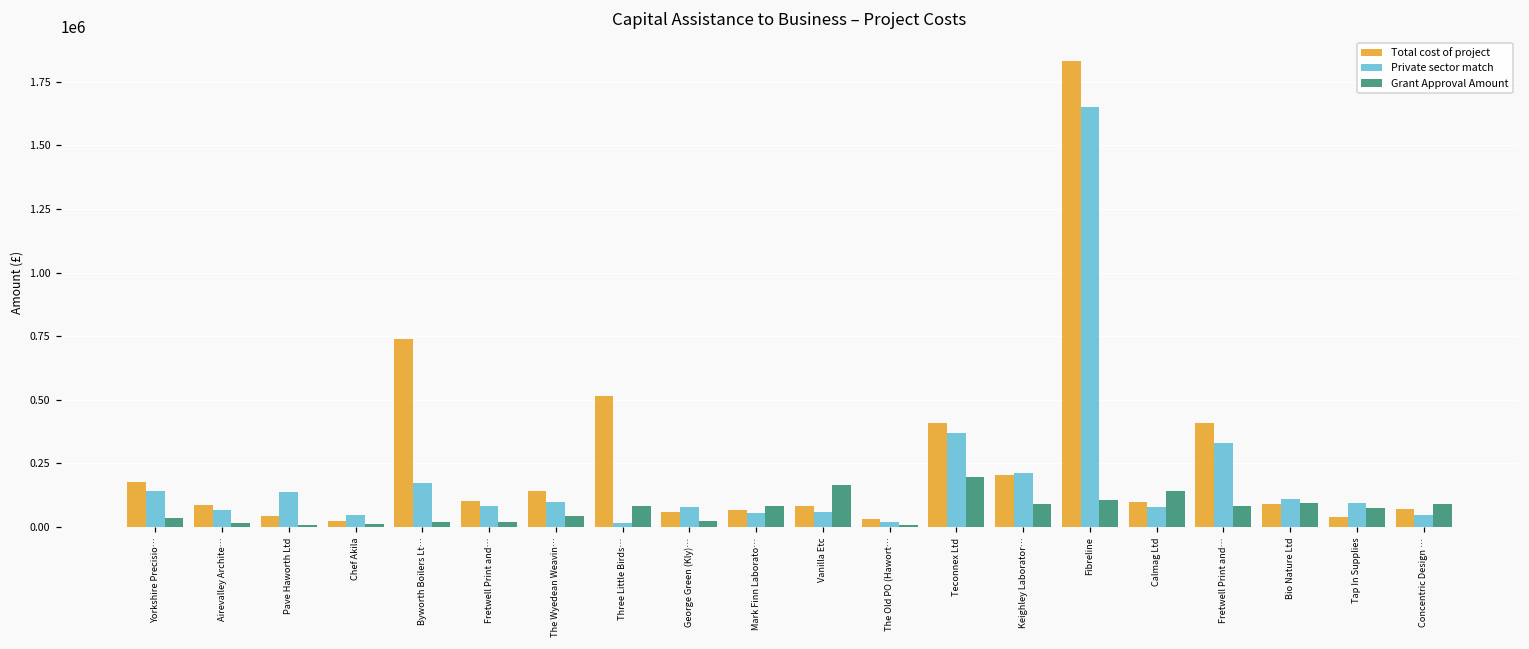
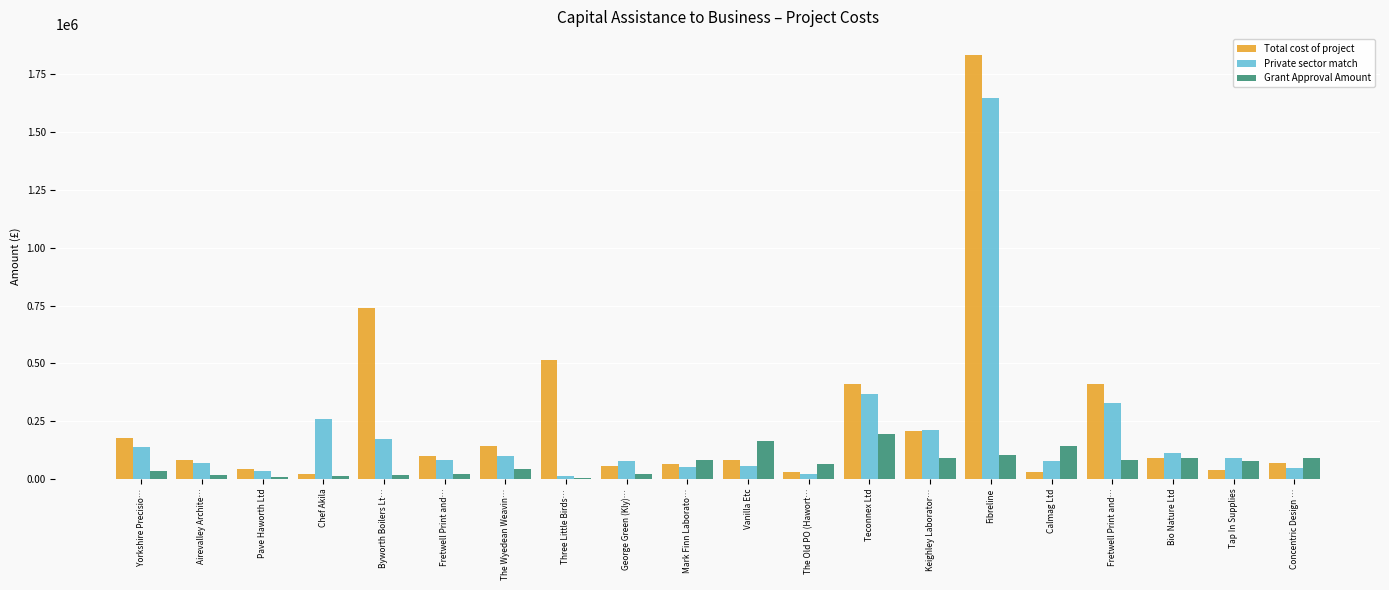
  {
    "Total cost of project": {
      "Yorkshire Precisio…": 170000,
      "Airevalley Archite…": 80000,
      "Pave Haworth Ltd": 40000,
      "Chef Akila": 20000,
      "Byworth Boilers Lt…": 740000,
      "The Wyedean Weavin…": 140000,
      "Three Little Birds…": 510000,
      "George Green (Kly)…": 60000,
      "Mark Finn Laborato…": 70000,
      "Vanilla Etc": 80000,
      "The Old PO (Hawort…": 30000,
      "Teconnex Ltd": 410000,
      "Keighley Laborator…": 210000,
      "Fibreline": 1830000,
-     "Calmag Ltd": 100000,
+     "Calmag Ltd": 30000,
      "Bio Nature Ltd": 90000,
      "Tap In Supplies": 40000,
      "Concentric Design …": 70000
    },
    "Private sector match": {
      "Yorkshire Precisio…": 140000,
      "Airevalley Archite…": 70000,
-     "Pave Haworth Ltd": 140000,
-     "Chef Akila": 50000,
+     "Pave Haworth Ltd": 30000,
+     "Chef Akila": 260000,
      "Byworth Boilers Lt…": 170000,
      "The Wyedean Weavin…": 100000,
      "Three Little Birds…": 10000,
      "George Green (Kly)…": 80000,
      "Mark Finn Laborato…": 50000,
      "Vanilla Etc": 60000,
      "The Old PO (Hawort…": 20000,
      "Teconnex Ltd": 370000,
      "Keighley Laborator…": 210000,
      "Fibreline": 1650000,
      "Calmag Ltd": 80000,
      "Bio Nature Ltd": 110000,
      "Tap In Supplies": 90000,
      "Concentric Design …": 50000
    },
    "Grant Approval Amount": {
      "Yorkshire Precisio…": 30000,
      "Airevalley Archite…": 20000,
      "Chef Akila": 10000,
      "Byworth Boilers Lt…": 20000,
      "The Wyedean Weavin…": 40000,
-     "Three Little Birds…": 80000,
+     "Three Little Birds…": 10000,
      "George Green (Kly)…": 20000,
      "Mark Finn Laborato…": 80000,
      "Vanilla Etc": 170000,
-     "The Old PO (Hawort…": 10000,
+     "The Old PO (Hawort…": 70000,
      "Teconnex Ltd": 190000,
      "Keighley Laborator…": 90000,
      "Fibreline": 110000,
      "Calmag Ltd": 140000,
      "Bio Nature Ltd": 90000,
      "Tap In Supplies": 80000,
      "Concentric Design …": 90000
    }
  }
